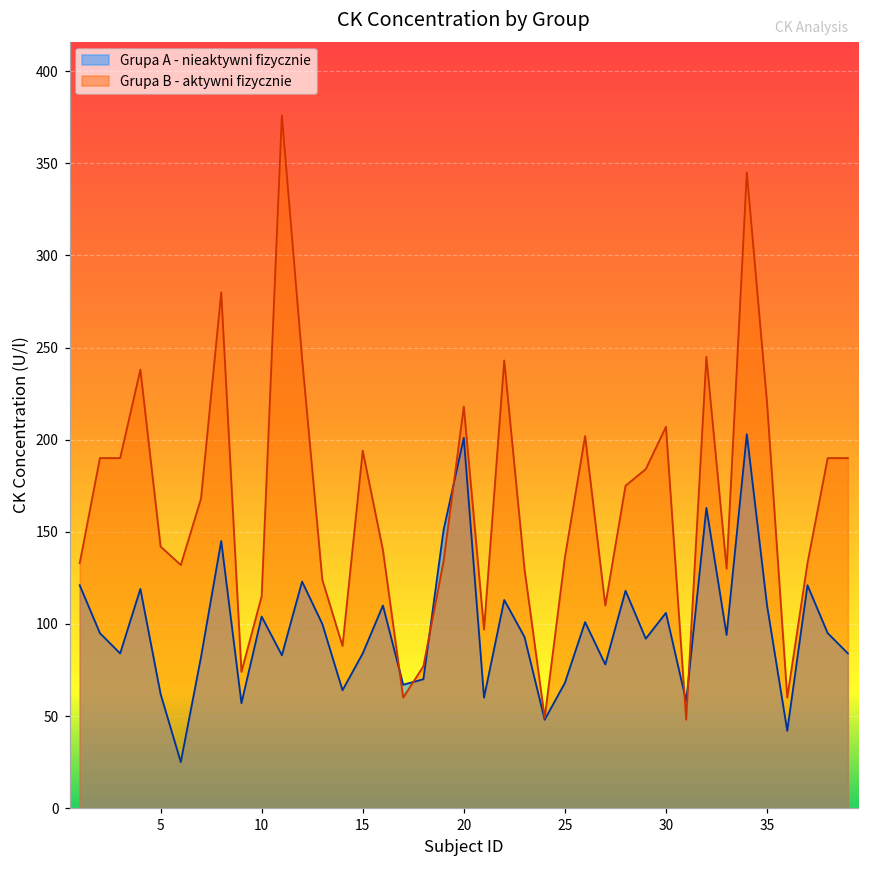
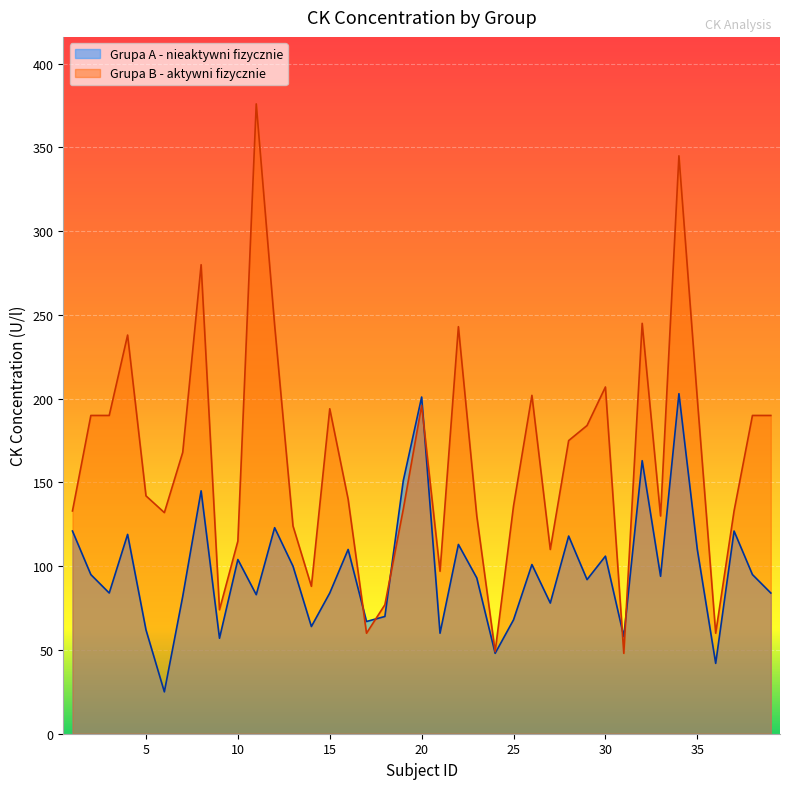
  {
    "Grupa A - nieaktywni fizycznie": {
      "5": 62,
      "10": 104,
      "15": 84,
      "20": 201,
      "25": 68,
      "30": 106,
      "35": 110
    },
    "Grupa B - aktywni fizycznie": {
      "5": 142,
      "10": 115,
      "15": 194,
-     "20": 218,
+     "20": 196,
      "25": 136,
      "30": 207,
-     "35": 220
+     "35": 200
    }
  }
